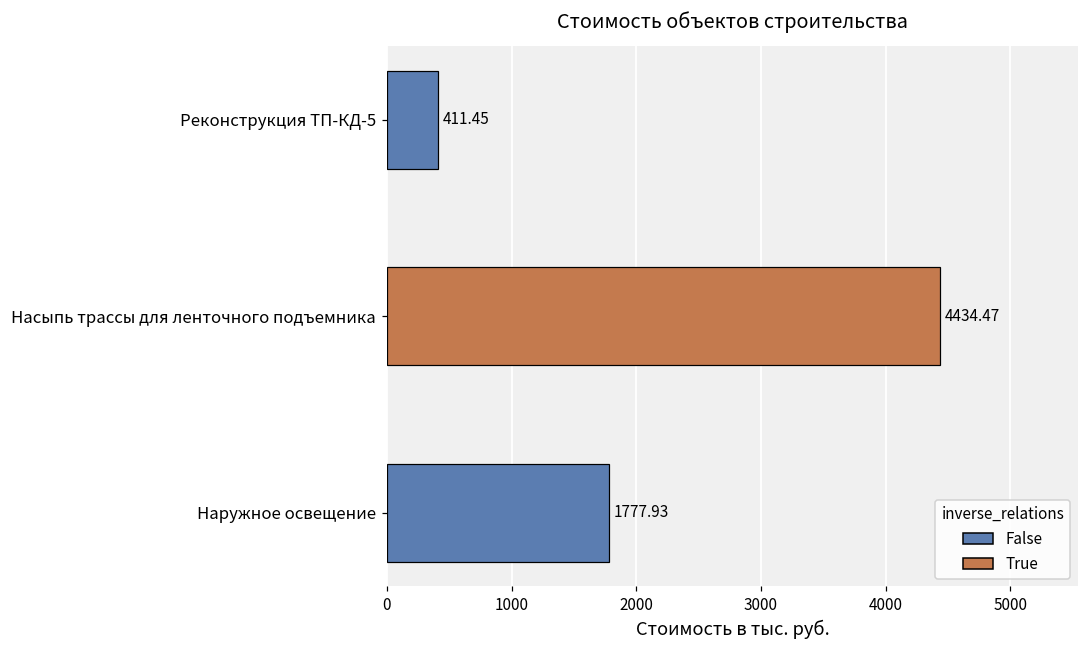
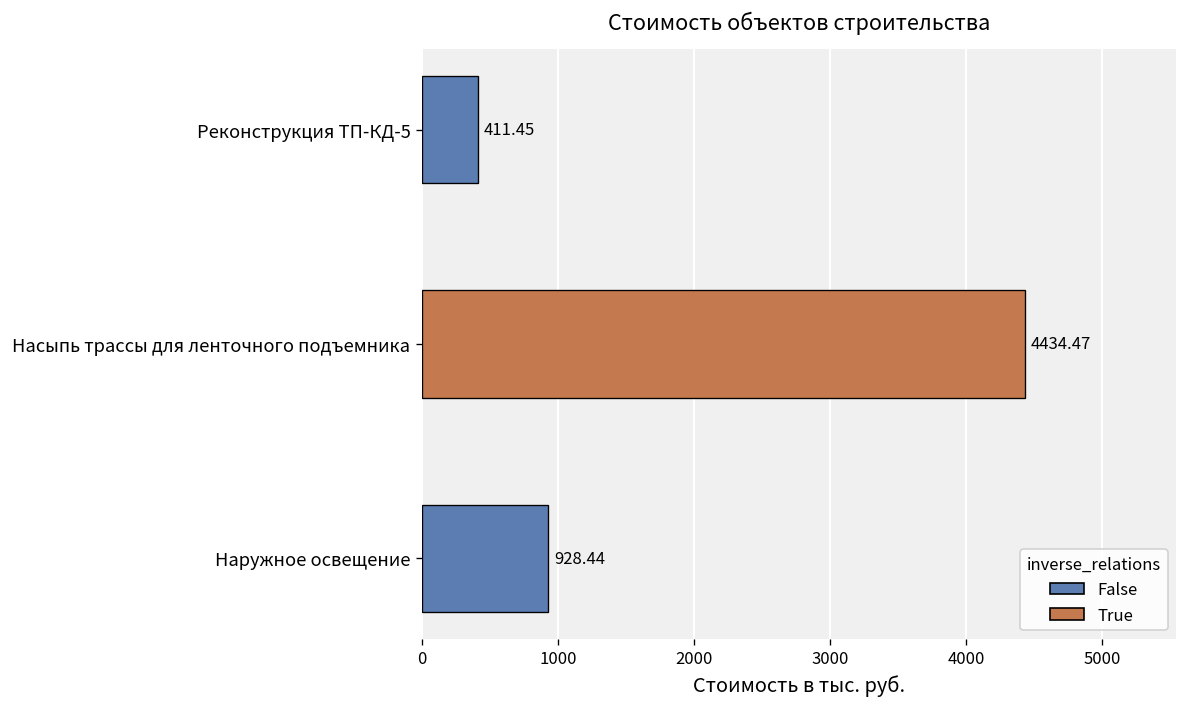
  {
    "Реконструкция ТП-КД-5": 411.45,
    "Насыпь трассы для ленточного подъемника": 4434.47,
-   "Наружное освещение": 1777.93
+   "Наружное освещение": 928.44
  }
